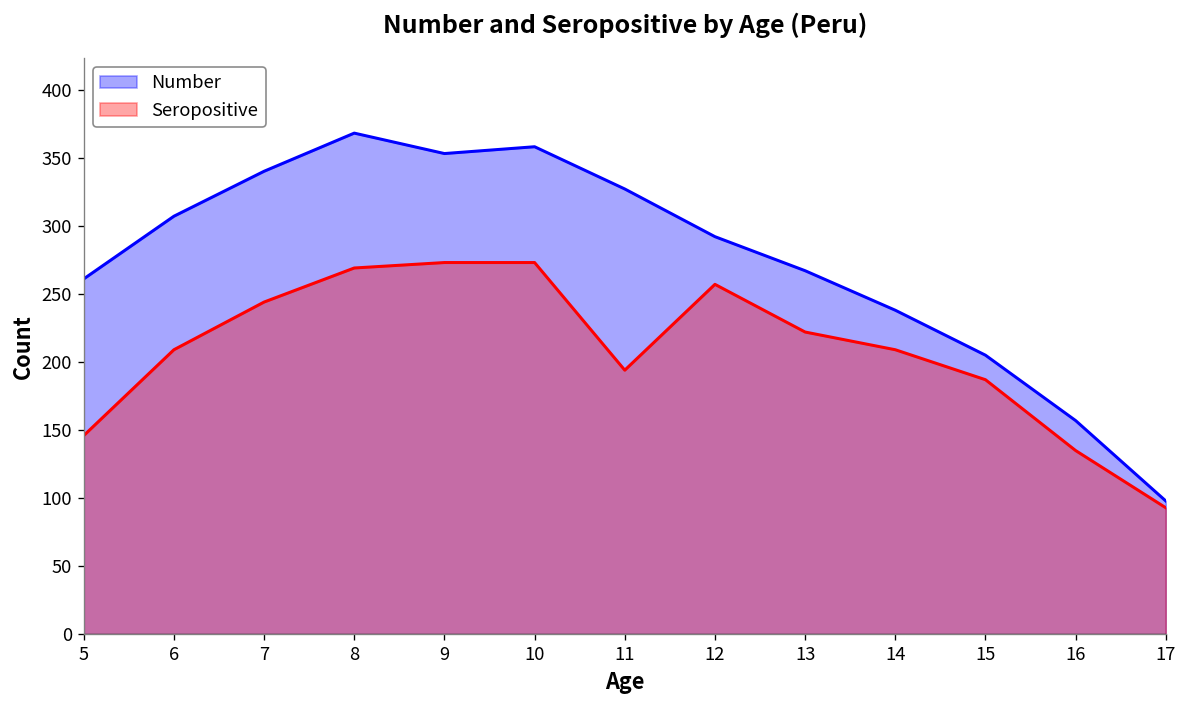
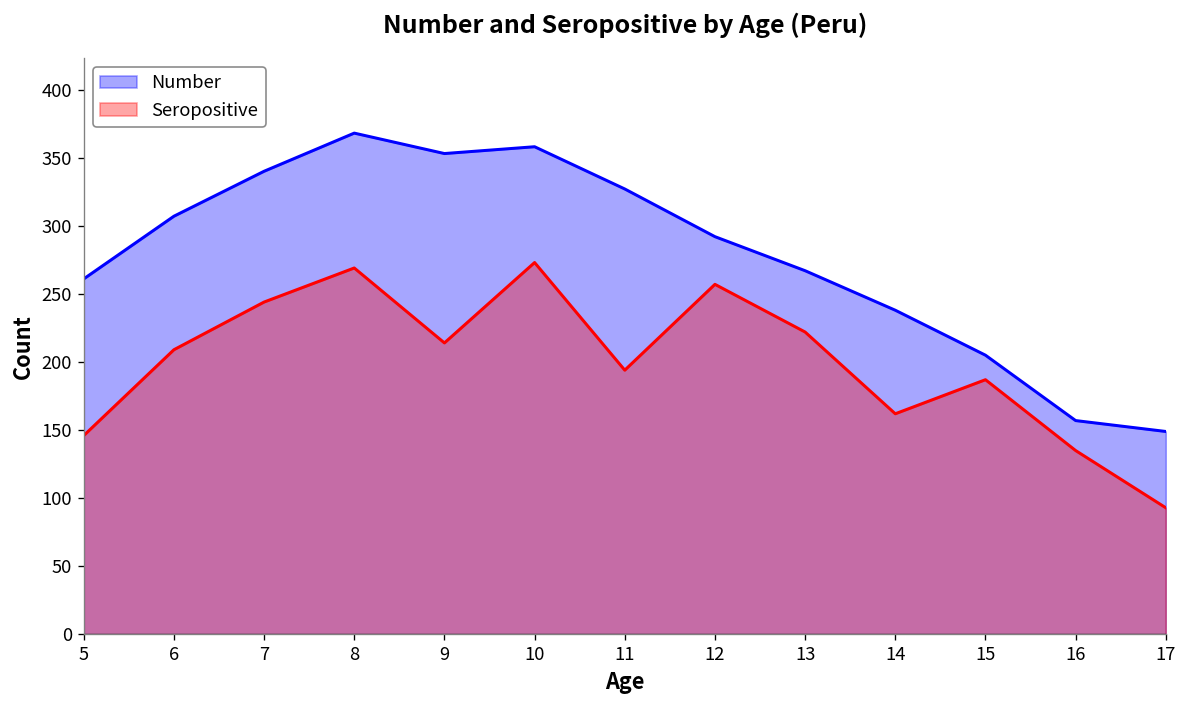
  {
    "Number": {
      "5": 261,
      "6": 307,
      "7": 340,
      "8": 368,
      "9": 353,
      "10": 358,
      "11": 327,
      "12": 292,
      "13": 267,
      "14": 238,
      "15": 205,
      "16": 157,
-     "17": 98
+     "17": 149
    },
    "Seropositive": {
      "5": 146,
      "6": 209,
      "7": 244,
      "8": 269,
-     "9": 273,
+     "9": 214,
      "10": 273,
      "11": 194,
      "12": 257,
      "13": 222,
-     "14": 209,
+     "14": 162,
      "15": 187,
      "16": 135,
      "17": 93
    }
  }
